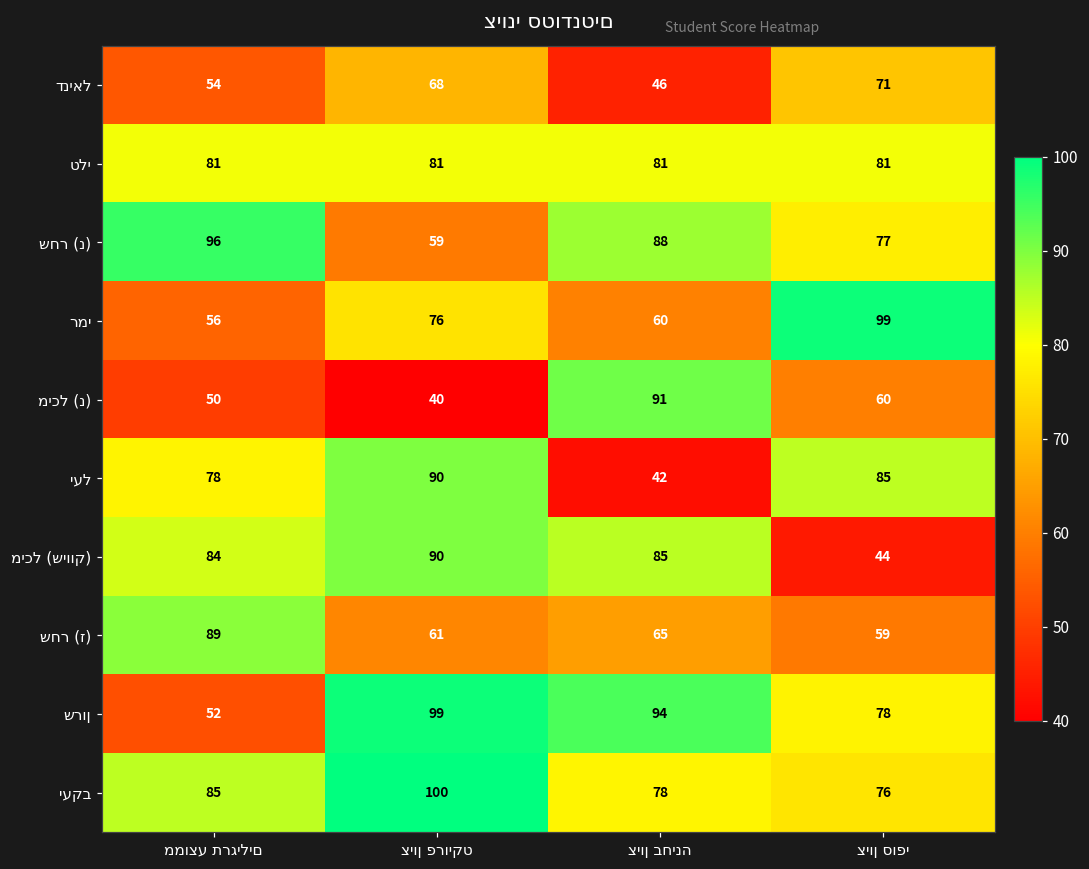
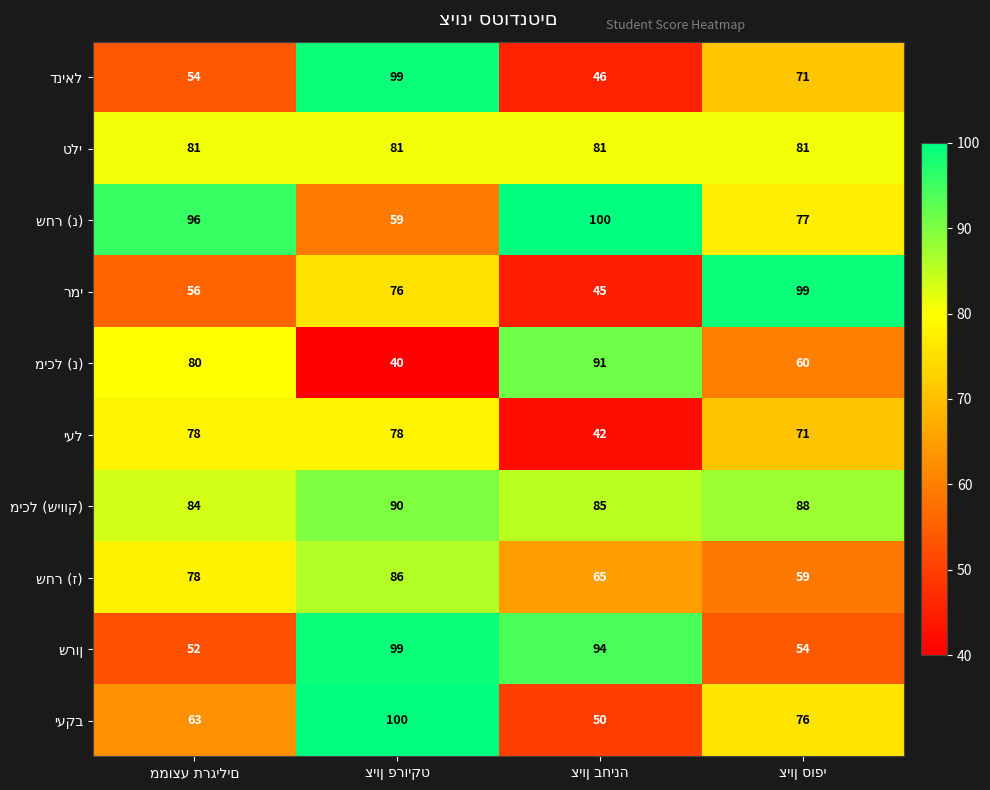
  {
    "דניאל": {
      "ממוצע תרגילים": 54,
-     "ציון פרויקט": 68,
+     "ציון פרויקט": 99,
      "ציון בחינה": 46,
      "ציון סופי": 71
    },
    "טלי": {
      "ממוצע תרגילים": 81,
      "ציון פרויקט": 81,
      "ציון בחינה": 81,
      "ציון סופי": 81
    },
    "שחר (נ)": {
      "ממוצע תרגילים": 96,
      "ציון פרויקט": 59,
-     "ציון בחינה": 88,
+     "ציון בחינה": 100,
      "ציון סופי": 77
    },
    "רמי": {
      "ממוצע תרגילים": 56,
      "ציון פרויקט": 76,
-     "ציון בחינה": 60,
+     "ציון בחינה": 45,
      "ציון סופי": 99
    },
    "מיכל (נ)": {
-     "ממוצע תרגילים": 50,
+     "ממוצע תרגילים": 80,
      "ציון פרויקט": 40,
      "ציון בחינה": 91,
      "ציון סופי": 60
    },
    "יעל": {
      "ממוצע תרגילים": 78,
-     "ציון פרויקט": 90,
+     "ציון פרויקט": 78,
      "ציון בחינה": 42,
-     "ציון סופי": 85
+     "ציון סופי": 71
    },
    "מיכל (שיווק)": {
      "ממוצע תרגילים": 84,
      "ציון פרויקט": 90,
      "ציון בחינה": 85,
-     "ציון סופי": 44
+     "ציון סופי": 88
    },
    "שחר (ז)": {
-     "ממוצע תרגילים": 89,
-     "ציון פרויקט": 61,
+     "ממוצע תרגילים": 78,
+     "ציון פרויקט": 86,
      "ציון בחינה": 65,
      "ציון סופי": 59
    },
    "שרון": {
      "ממוצע תרגילים": 52,
      "ציון פרויקט": 99,
      "ציון בחינה": 94,
-     "ציון סופי": 78
+     "ציון סופי": 54
    },
    "יעקב": {
-     "ממוצע תרגילים": 85,
+     "ממוצע תרגילים": 63,
      "ציון פרויקט": 100,
-     "ציון בחינה": 78,
+     "ציון בחינה": 50,
      "ציון סופי": 76
    }
  }
